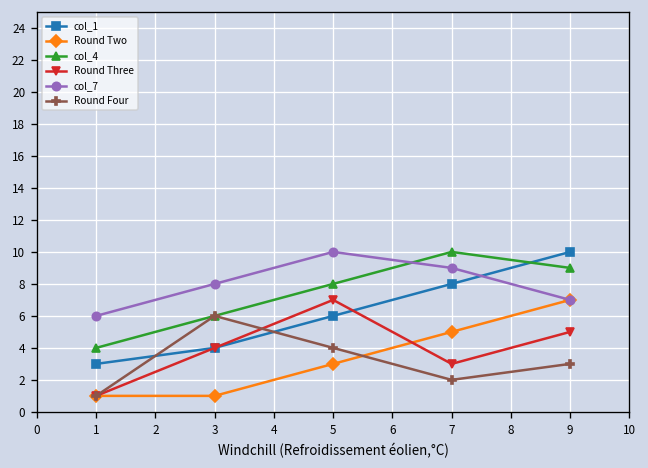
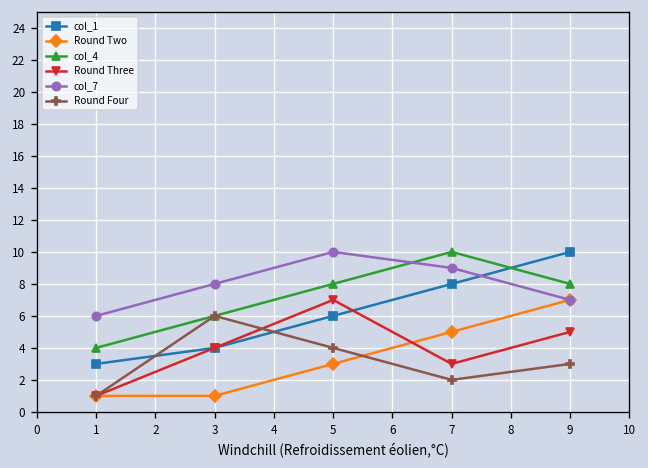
  {
    "col_1": {
      "1": 3,
      "5": 6,
      "7": 8,
      "9": 10
    },
    "Round Two": {
      "3": 1,
      "5": 3,
      "7": 5
    },
    "col_4": {
      "1": 4,
      "5": 8,
      "7": 10,
-     "9": 9
+     "9": 8
    },
    "Round Three": {
      "5": 7,
      "7": 3,
      "9": 5
    },
    "col_7": {
      "1": 6,
      "3": 8,
      "5": 10,
      "7": 9
    },
    "Round Four": {
      "5": 4,
      "7": 2,
      "9": 3
    }
  }
